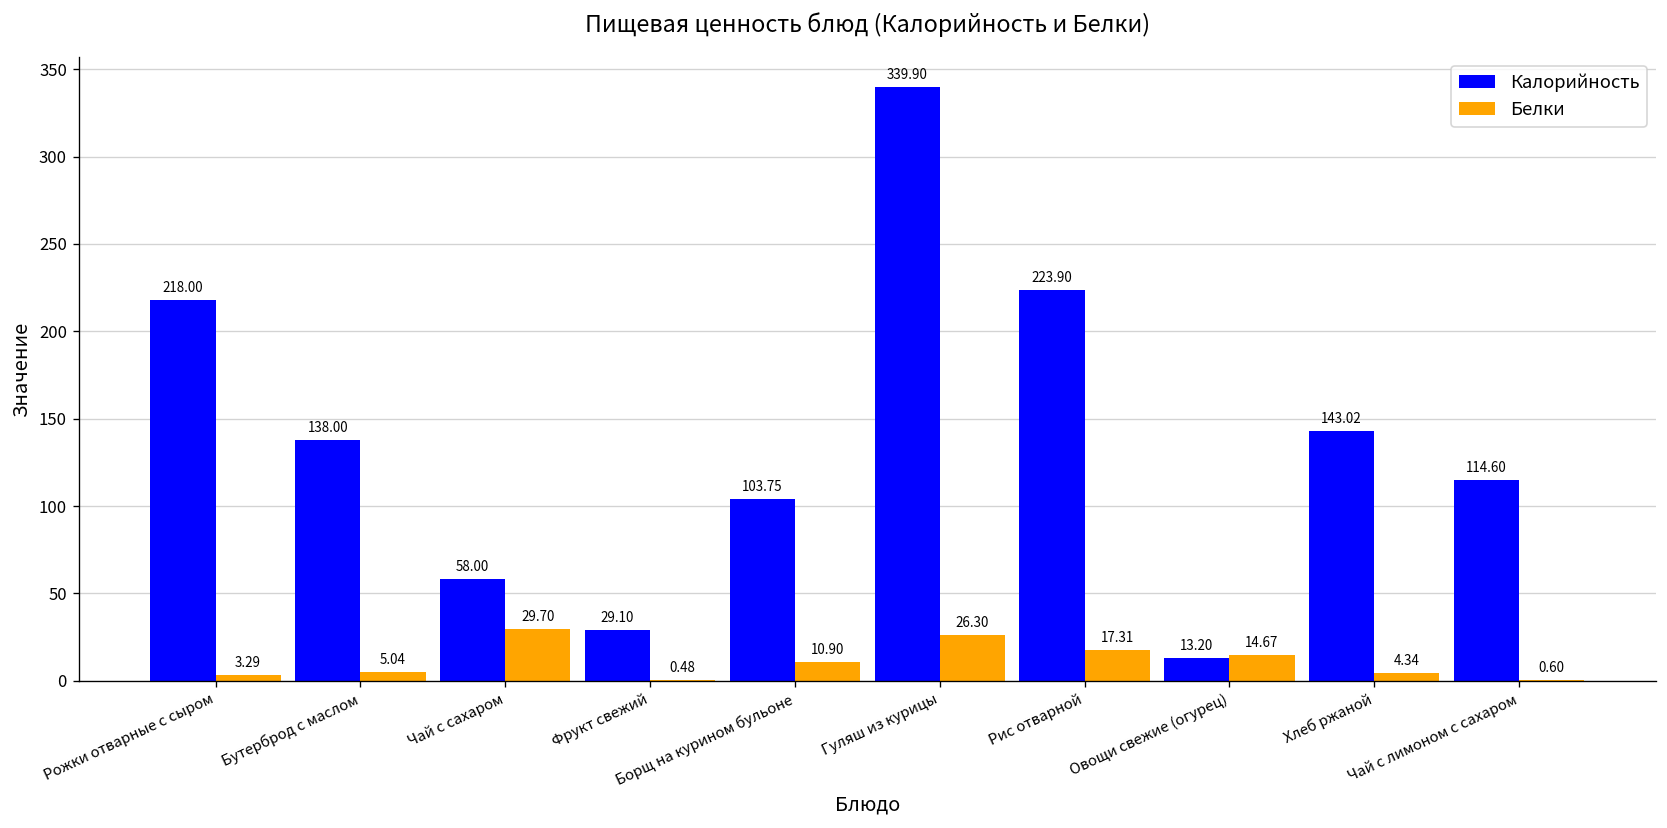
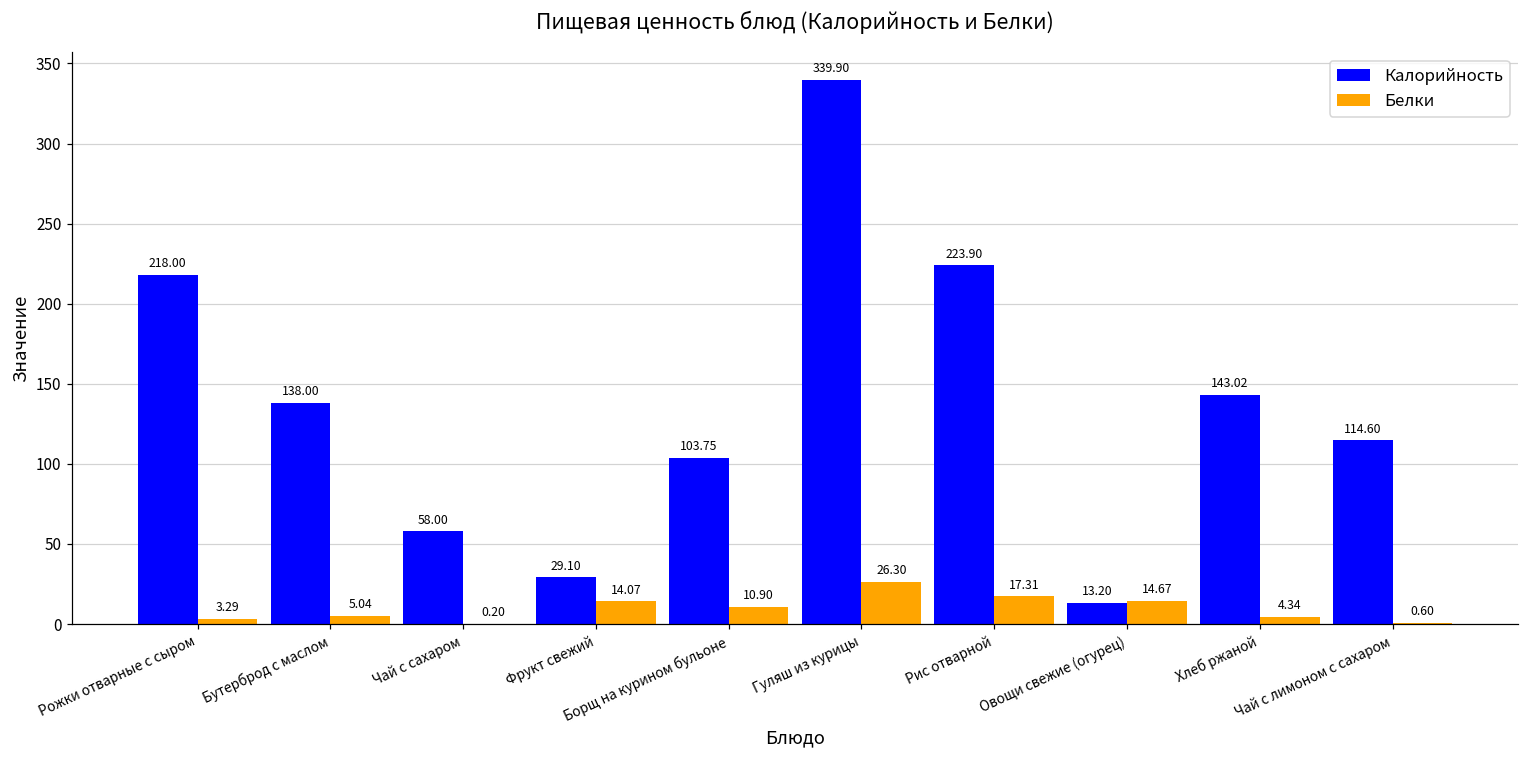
  {
    "Калорийность": {
      "Рожки отварные с сыром": 218.00,
      "Бутерброд с маслом": 138.00,
      "Чай с сахаром": 58.00,
      "Фрукт свежий": 29.10,
      "Борщ на курином бульоне": 103.75,
      "Гуляш из курицы": 339.90,
      "Рис отварной": 223.90,
      "Овощи свежие (огурец)": 13.20,
      "Хлеб ржаной": 143.02,
      "Чай с лимоном с сахаром": 114.60
    },
    "Белки": {
      "Рожки отварные с сыром": 3.29,
      "Бутерброд с маслом": 5.04,
-     "Чай с сахаром": 29.70,
-     "Фрукт свежий": 0.48,
+     "Чай с сахаром": 0.20,
+     "Фрукт свежий": 14.07,
      "Борщ на курином бульоне": 10.90,
      "Гуляш из курицы": 26.30,
      "Рис отварной": 17.31,
      "Овощи свежие (огурец)": 14.67,
      "Хлеб ржаной": 4.34,
      "Чай с лимоном с сахаром": 0.60
    }
  }
